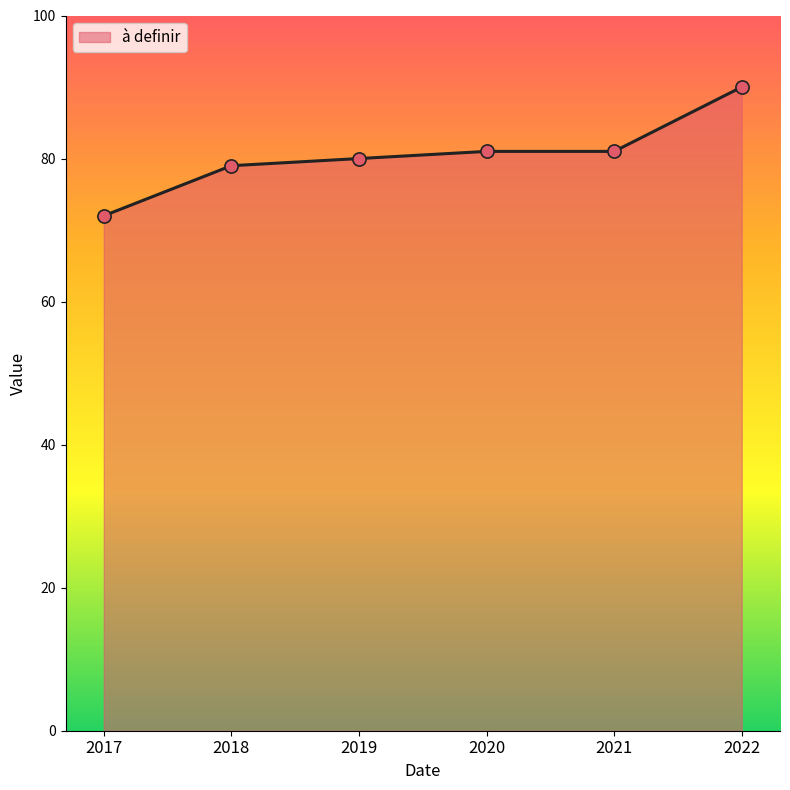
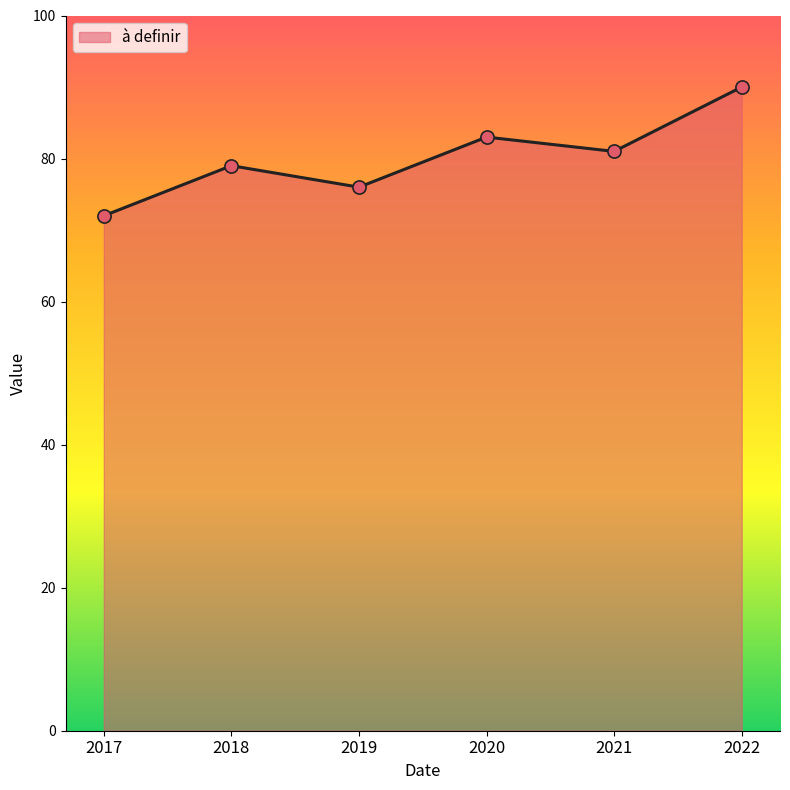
  {
    "2017": 72,
    "2018": 79,
-   "2019": 80,
-   "2020": 81,
+   "2019": 76,
+   "2020": 83,
    "2021": 81,
    "2022": 90
  }
